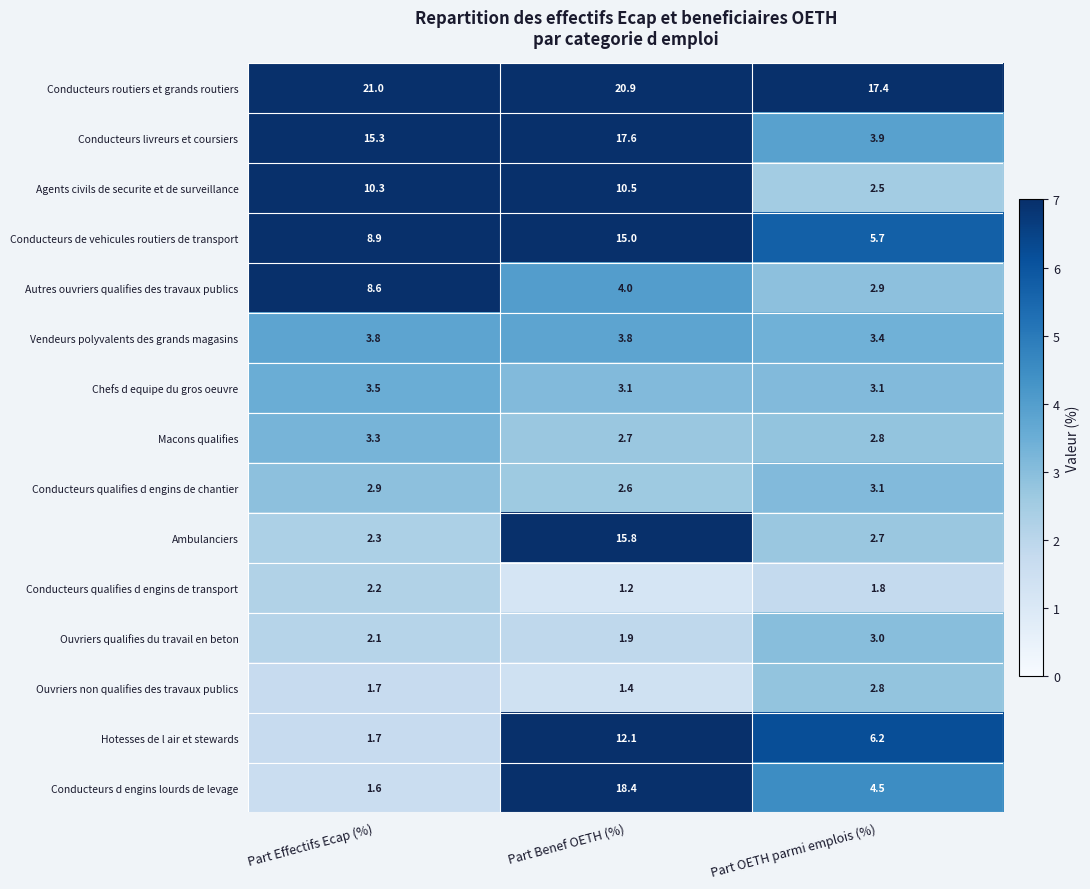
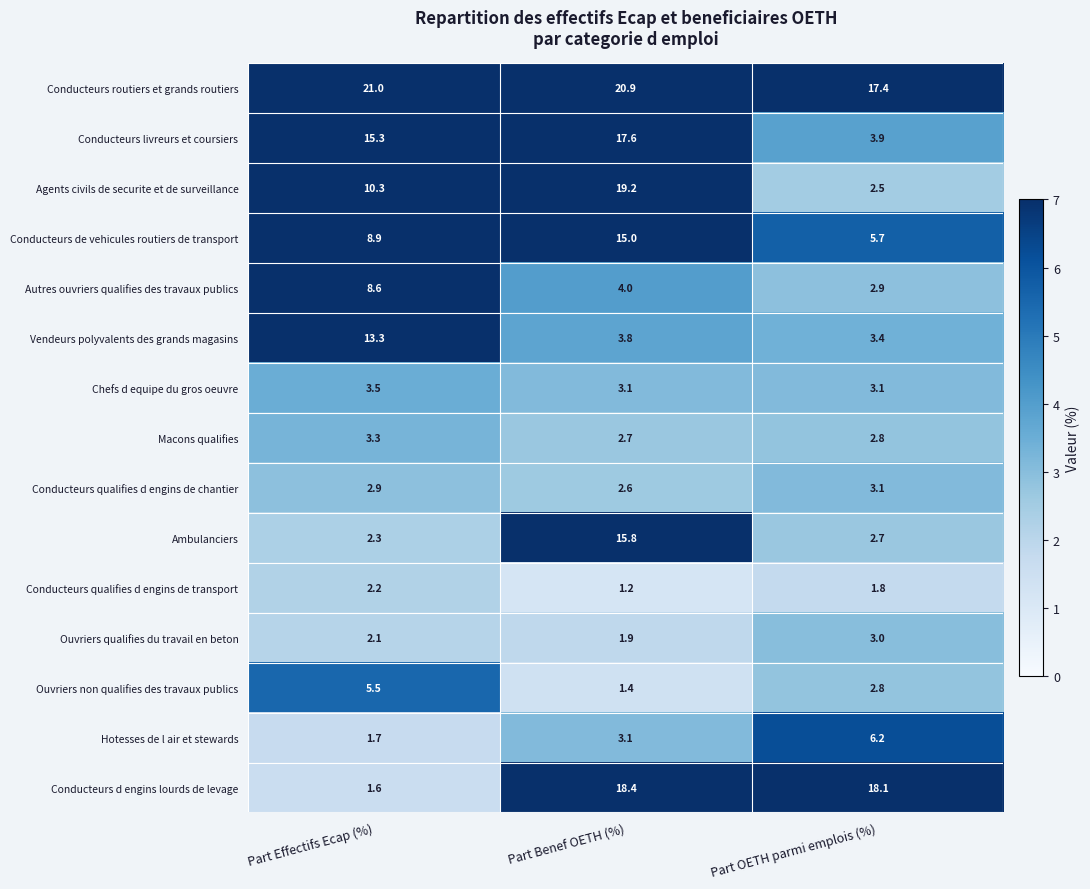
  {
    "Conducteurs routiers et grands routiers": {
      "Part Effectifs Ecap (%)": 21.0,
      "Part Benef OETH (%)": 20.9,
      "Part OETH parmi emplois (%)": 17.4
    },
    "Conducteurs livreurs et coursiers": {
      "Part Effectifs Ecap (%)": 15.3,
      "Part Benef OETH (%)": 17.6,
      "Part OETH parmi emplois (%)": 3.9
    },
    "Agents civils de securite et de surveillance": {
      "Part Effectifs Ecap (%)": 10.3,
-     "Part Benef OETH (%)": 10.5,
+     "Part Benef OETH (%)": 19.2,
      "Part OETH parmi emplois (%)": 2.5
    },
    "Conducteurs de vehicules routiers de transport": {
      "Part Effectifs Ecap (%)": 8.9,
      "Part Benef OETH (%)": 15.0,
      "Part OETH parmi emplois (%)": 5.7
    },
    "Autres ouvriers qualifies des travaux publics": {
      "Part Effectifs Ecap (%)": 8.6,
      "Part Benef OETH (%)": 4.0,
      "Part OETH parmi emplois (%)": 2.9
    },
    "Vendeurs polyvalents des grands magasins": {
-     "Part Effectifs Ecap (%)": 3.8,
+     "Part Effectifs Ecap (%)": 13.3,
      "Part Benef OETH (%)": 3.8,
      "Part OETH parmi emplois (%)": 3.4
    },
    "Chefs d equipe du gros oeuvre": {
      "Part Effectifs Ecap (%)": 3.5,
      "Part Benef OETH (%)": 3.1,
      "Part OETH parmi emplois (%)": 3.1
    },
    "Macons qualifies": {
      "Part Effectifs Ecap (%)": 3.3,
      "Part Benef OETH (%)": 2.7,
      "Part OETH parmi emplois (%)": 2.8
    },
    "Conducteurs qualifies d engins de chantier": {
      "Part Effectifs Ecap (%)": 2.9,
      "Part Benef OETH (%)": 2.6,
      "Part OETH parmi emplois (%)": 3.1
    },
    "Ambulanciers": {
      "Part Effectifs Ecap (%)": 2.3,
      "Part Benef OETH (%)": 15.8,
      "Part OETH parmi emplois (%)": 2.7
    },
    "Conducteurs qualifies d engins de transport": {
      "Part Effectifs Ecap (%)": 2.2,
      "Part Benef OETH (%)": 1.2,
      "Part OETH parmi emplois (%)": 1.8
    },
    "Ouvriers qualifies du travail en beton": {
      "Part Effectifs Ecap (%)": 2.1,
      "Part Benef OETH (%)": 1.9,
      "Part OETH parmi emplois (%)": 3.0
    },
    "Ouvriers non qualifies des travaux publics": {
-     "Part Effectifs Ecap (%)": 1.7,
+     "Part Effectifs Ecap (%)": 5.5,
      "Part Benef OETH (%)": 1.4,
      "Part OETH parmi emplois (%)": 2.8
    },
    "Hotesses de l air et stewards": {
      "Part Effectifs Ecap (%)": 1.7,
-     "Part Benef OETH (%)": 12.1,
+     "Part Benef OETH (%)": 3.1,
      "Part OETH parmi emplois (%)": 6.2
    },
    "Conducteurs d engins lourds de levage": {
      "Part Effectifs Ecap (%)": 1.6,
      "Part Benef OETH (%)": 18.4,
-     "Part OETH parmi emplois (%)": 4.5
+     "Part OETH parmi emplois (%)": 18.1
    }
  }
